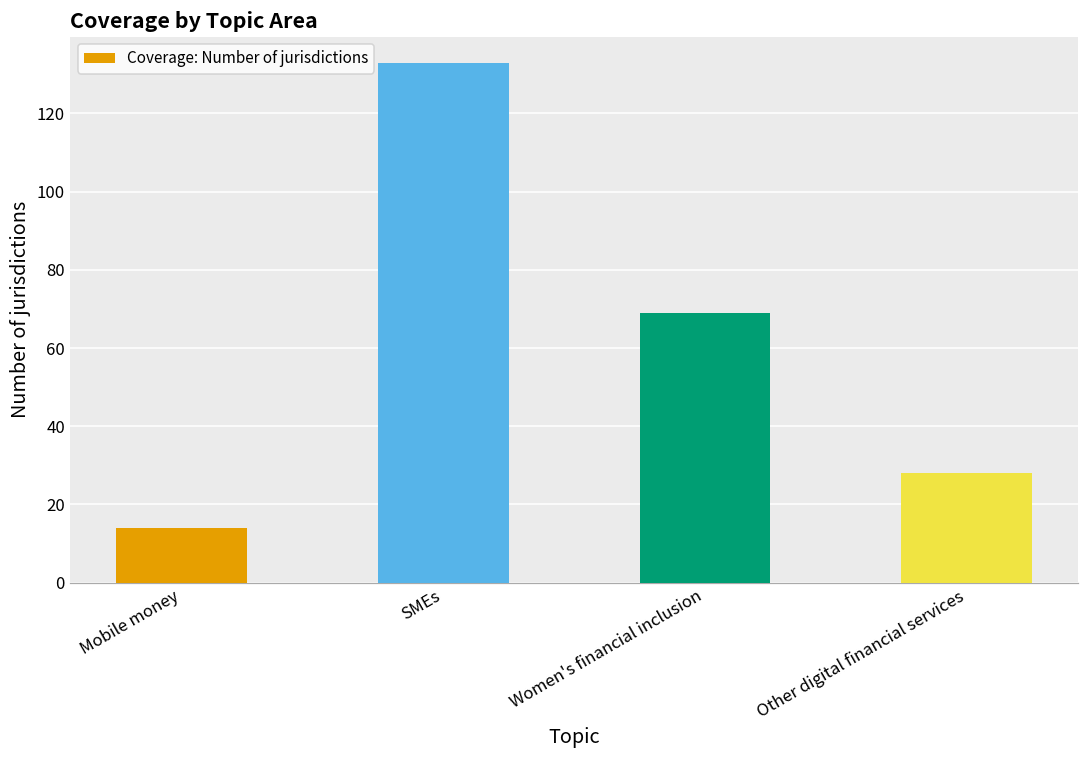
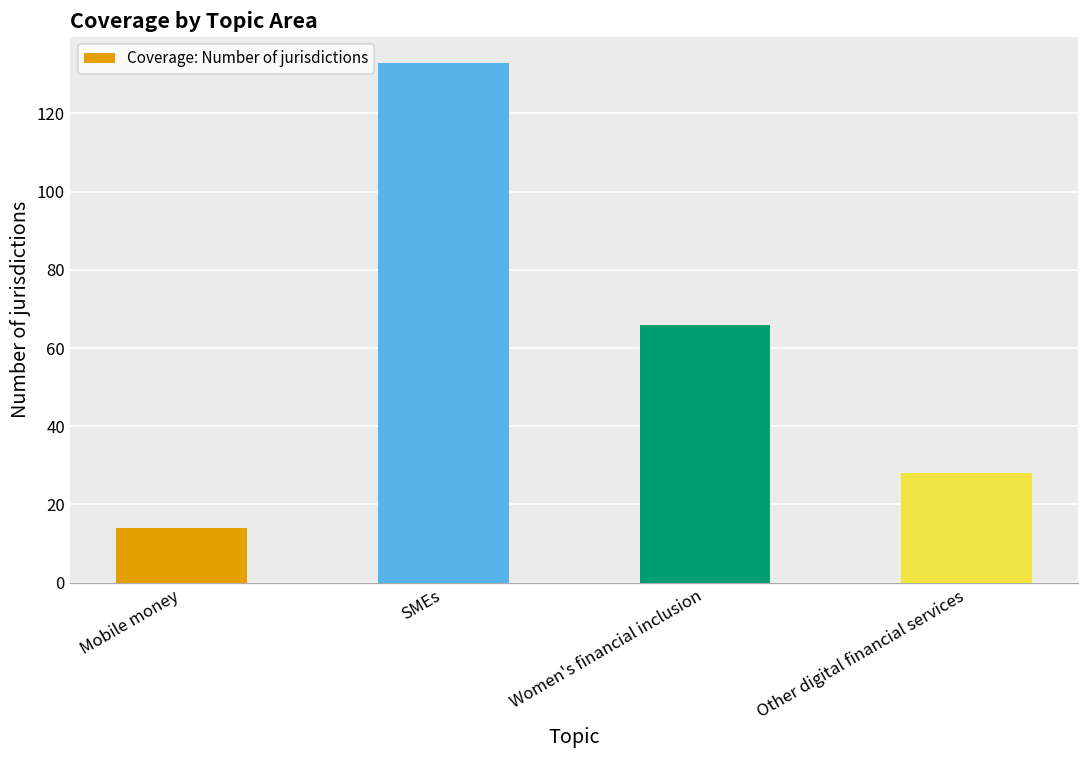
  {
    "Mobile money": 14,
    "SMEs": 133,
-   "Women's financial inclusion": 69,
+   "Women's financial inclusion": 66,
    "Other digital financial services": 28
  }
